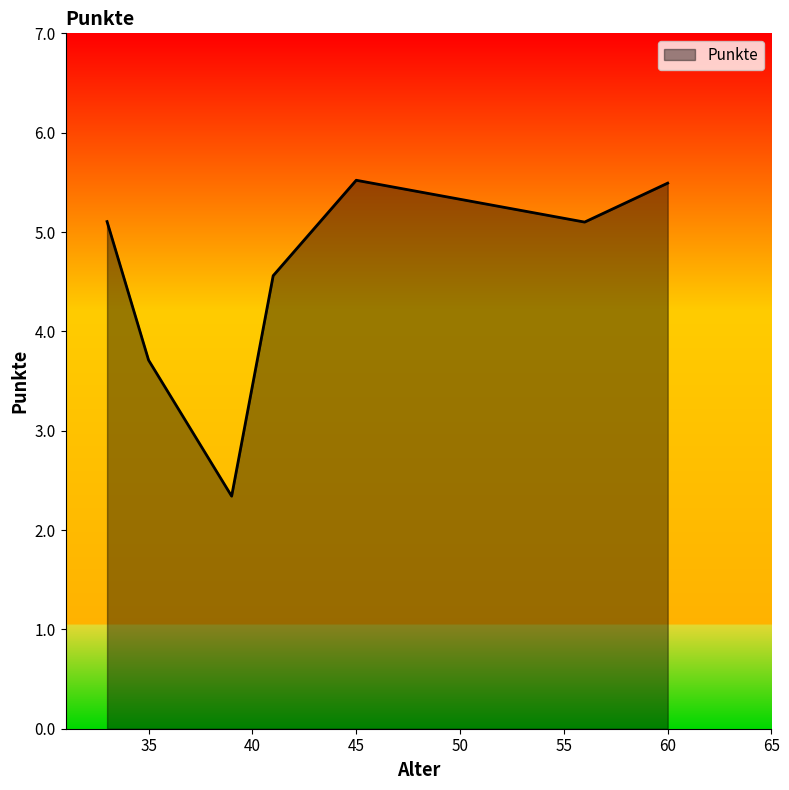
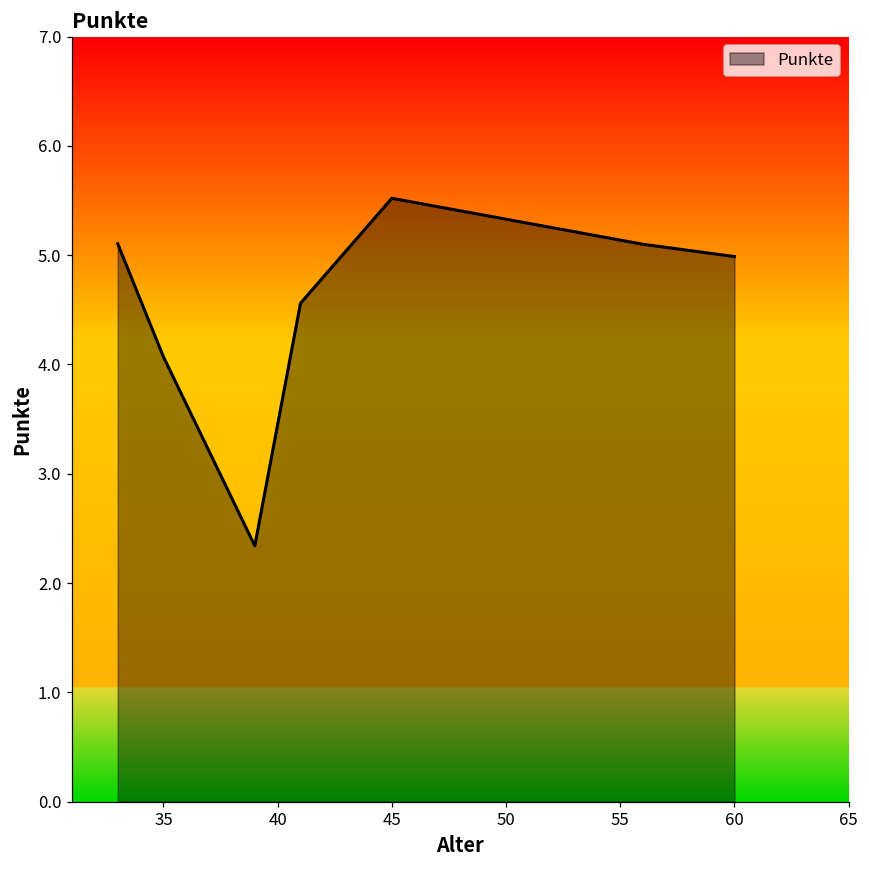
  {
-   "35": 3.7,
+   "35": 4.1,
    "45": 5.5,
-   "60": 5.5
+   "60": 5.0
  }
